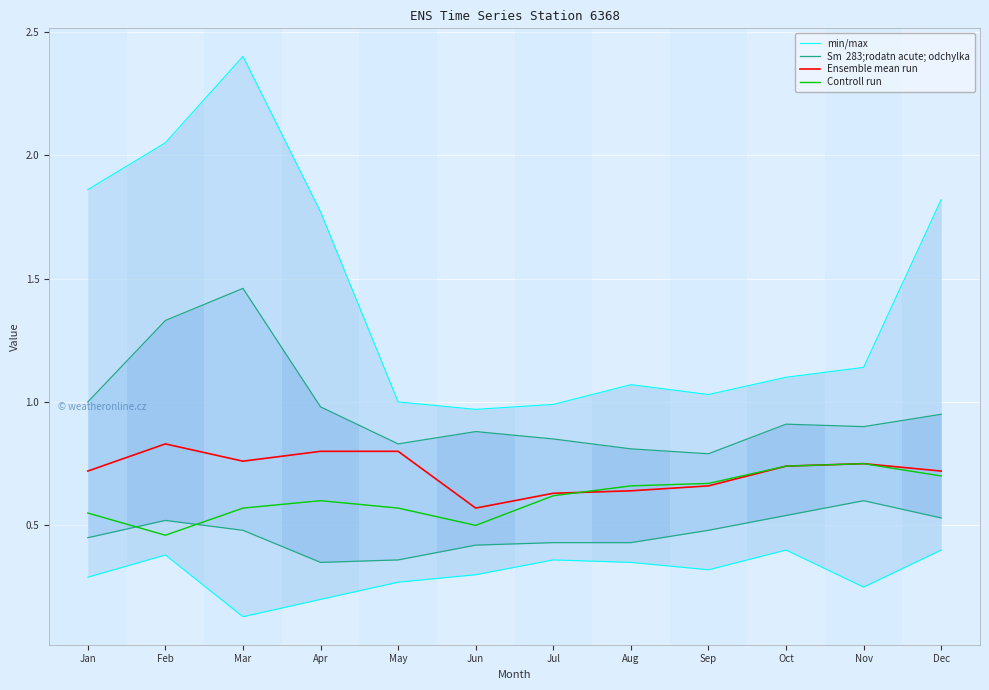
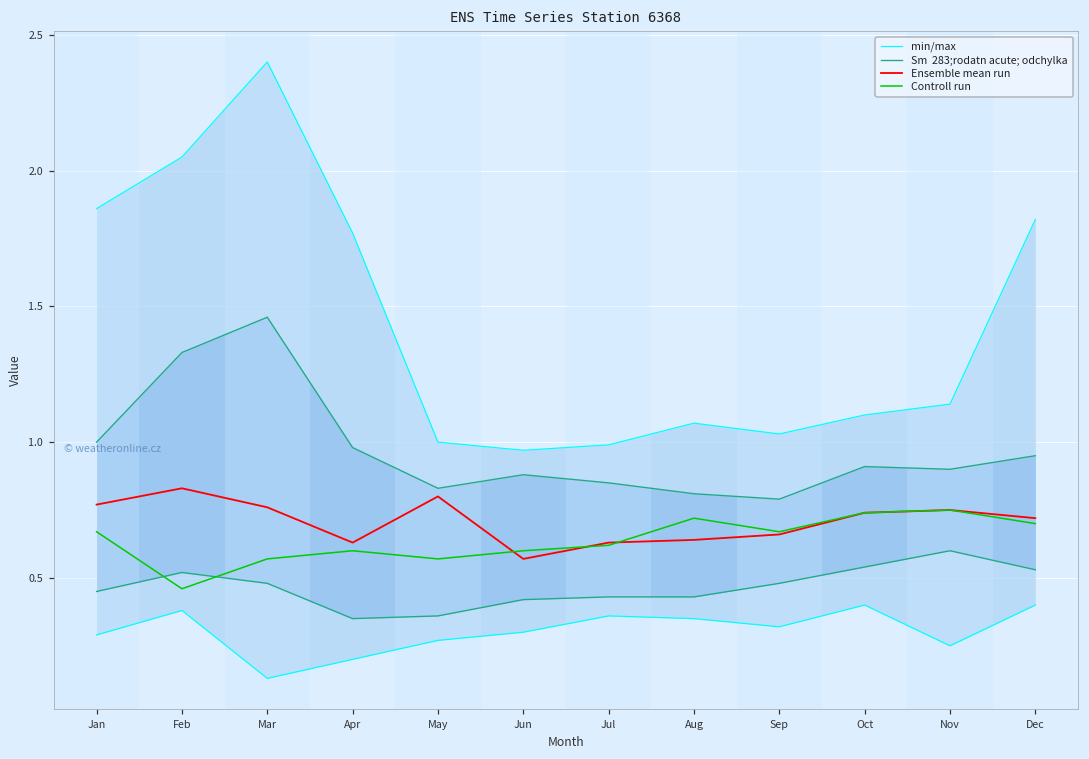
  {
    "Ensemble mean run": {
-     "Jan": 0.72,
+     "Jan": 0.77,
      "Feb": 0.83,
      "Mar": 0.76,
-     "Apr": 0.80,
+     "Apr": 0.63,
      "May": 0.80,
      "Jun": 0.57,
      "Aug": 0.64,
      "Dec": 0.72
    },
    "Controll run": {
-     "Jan": 0.55,
+     "Jan": 0.67,
      "Feb": 0.46,
      "Mar": 0.57,
      "Apr": 0.60,
      "May": 0.57,
-     "Jun": 0.5,
-     "Aug": 0.66,
+     "Jun": 0.6,
+     "Aug": 0.72,
      "Dec": 0.70
    }
  }
